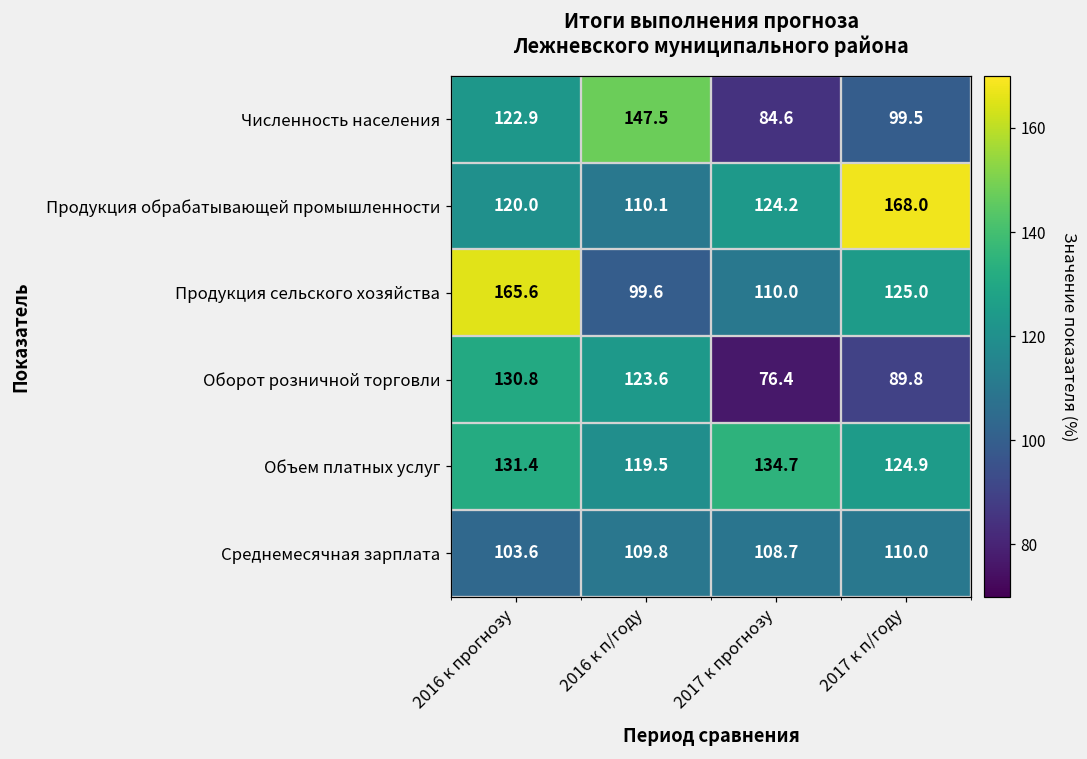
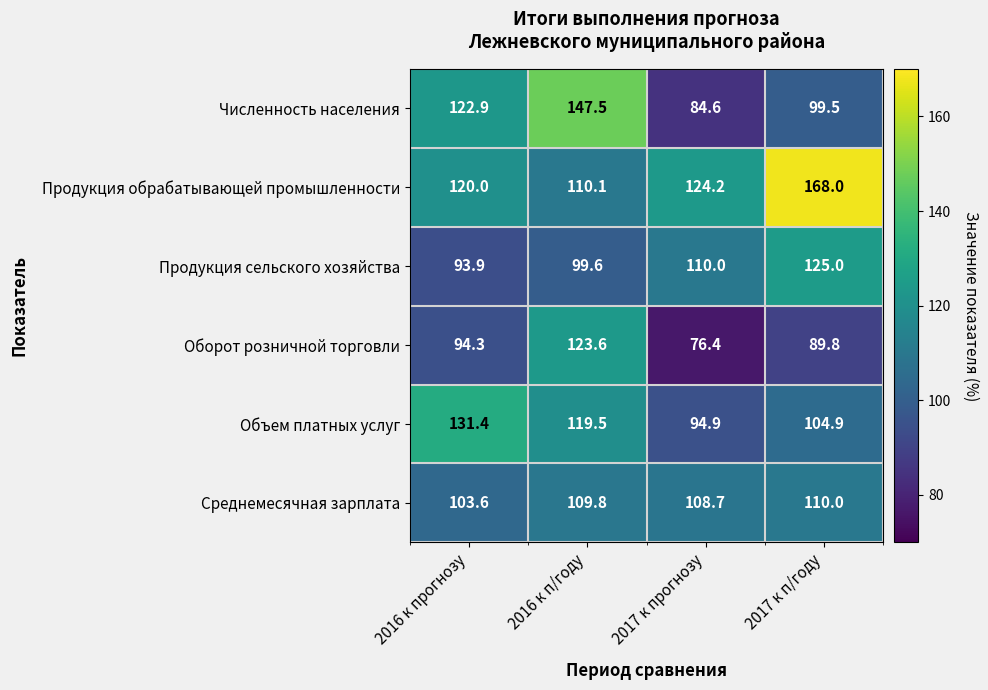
  {
    "Численность населения": {
      "2016 к прогнозу": 122.9,
      "2016 к п/году": 147.5,
      "2017 к прогнозу": 84.6,
      "2017 к п/году": 99.5
    },
    "Продукция обрабатывающей промышленности": {
      "2016 к прогнозу": 120.0,
      "2016 к п/году": 110.1,
      "2017 к прогнозу": 124.2,
      "2017 к п/году": 168.0
    },
    "Продукция сельского хозяйства": {
-     "2016 к прогнозу": 165.6,
+     "2016 к прогнозу": 93.9,
      "2016 к п/году": 99.6,
      "2017 к прогнозу": 110.0,
      "2017 к п/году": 125.0
    },
    "Оборот розничной торговли": {
-     "2016 к прогнозу": 130.8,
+     "2016 к прогнозу": 94.3,
      "2016 к п/году": 123.6,
      "2017 к прогнозу": 76.4,
      "2017 к п/году": 89.8
    },
    "Объем платных услуг": {
      "2016 к прогнозу": 131.4,
      "2016 к п/году": 119.5,
-     "2017 к прогнозу": 134.7,
-     "2017 к п/году": 124.9
+     "2017 к прогнозу": 94.9,
+     "2017 к п/году": 104.9
    },
    "Среднемесячная зарплата": {
      "2016 к прогнозу": 103.6,
      "2016 к п/году": 109.8,
      "2017 к прогнозу": 108.7,
      "2017 к п/году": 110.0
    }
  }
